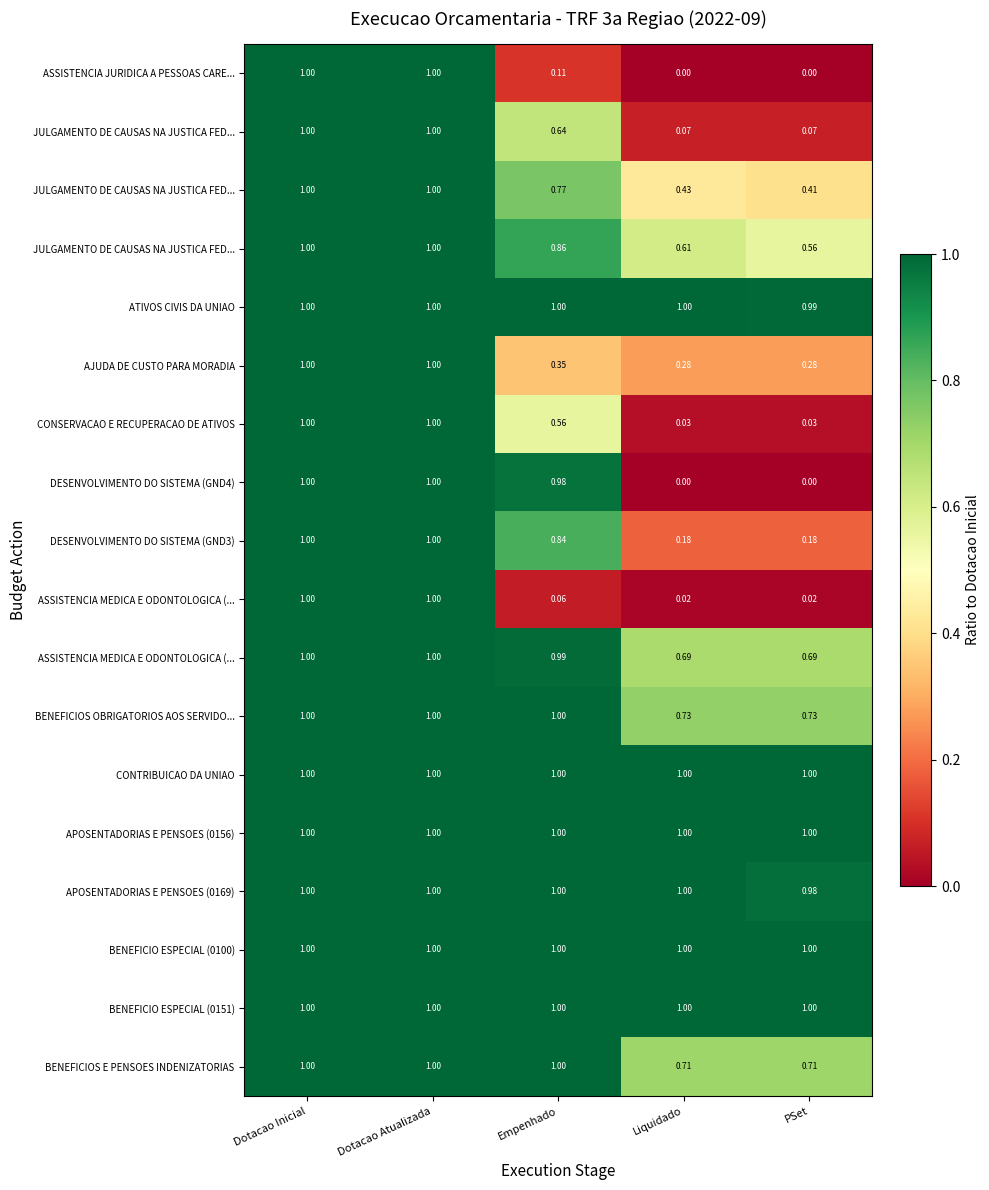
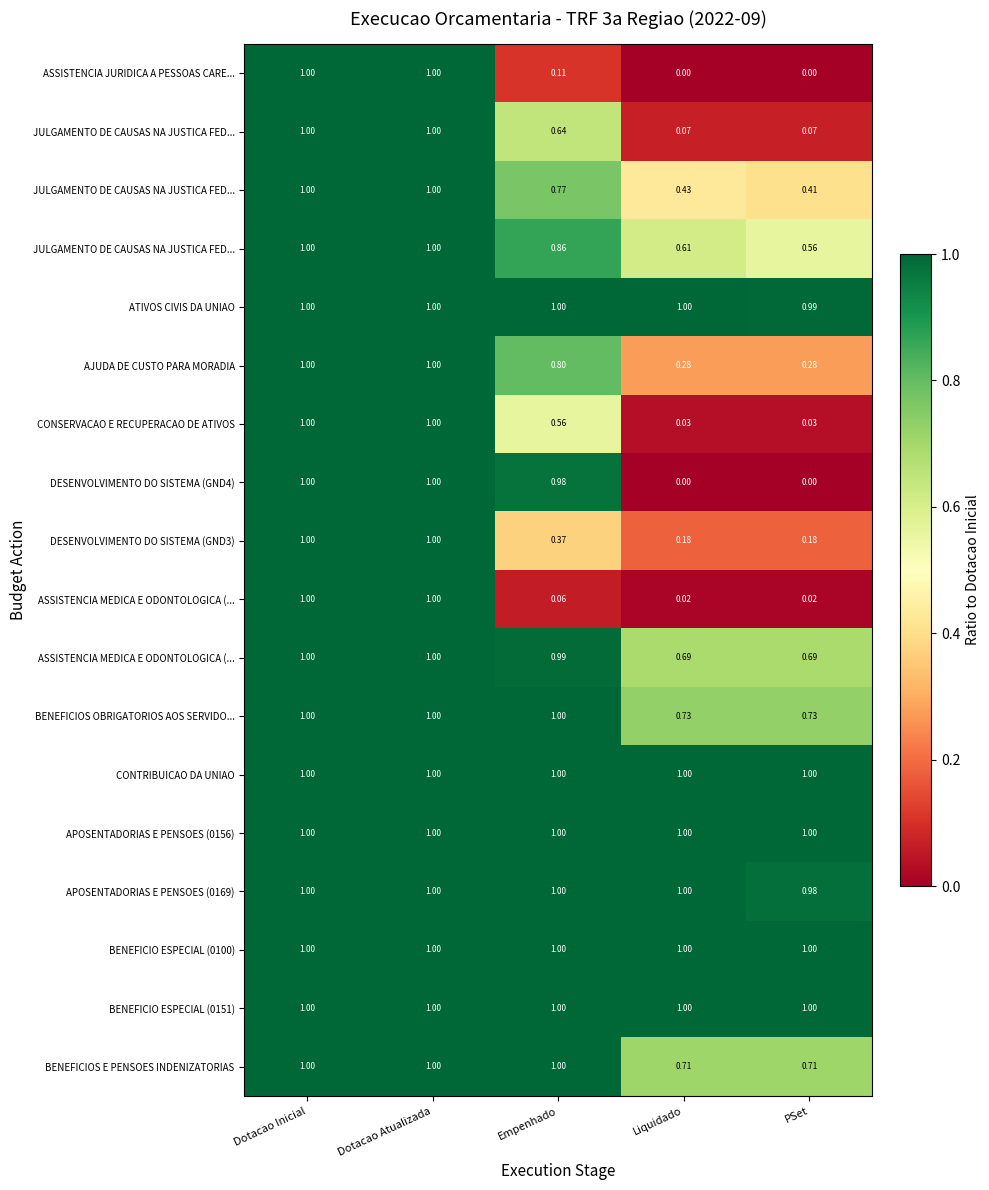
  {
    "ASSISTENCIA JURIDICA A PESSOAS CARE...": {
      "Dotacao Inicial": 1.00,
      "Dotacao Atualizada": 1.00,
      "Empenhado": 0.11,
      "Liquidado": 0.00,
      "PSet": 0.00
    },
    "ATIVOS CIVIS DA UNIAO": {
      "Dotacao Inicial": 1.00,
      "Dotacao Atualizada": 1.00,
      "Empenhado": 1.00,
      "Liquidado": 1.00,
      "PSet": 0.99
    },
    "AJUDA DE CUSTO PARA MORADIA": {
      "Dotacao Inicial": 1.00,
      "Dotacao Atualizada": 1.00,
-     "Empenhado": 0.35,
+     "Empenhado": 0.80,
      "Liquidado": 0.28,
      "PSet": 0.28
    },
    "CONSERVACAO E RECUPERACAO DE ATIVOS": {
      "Dotacao Inicial": 1.00,
      "Dotacao Atualizada": 1.00,
      "Empenhado": 0.56,
      "Liquidado": 0.03,
      "PSet": 0.03
    },
    "DESENVOLVIMENTO DO SISTEMA (GND4)": {
      "Dotacao Inicial": 1.00,
      "Dotacao Atualizada": 1.00,
      "Empenhado": 0.98,
      "Liquidado": 0.00,
      "PSet": 0.00
    },
    "DESENVOLVIMENTO DO SISTEMA (GND3)": {
      "Dotacao Inicial": 1.00,
      "Dotacao Atualizada": 1.00,
-     "Empenhado": 0.84,
+     "Empenhado": 0.37,
      "Liquidado": 0.18,
      "PSet": 0.18
    },
    "BENEFICIOS OBRIGATORIOS AOS SERVIDO...": {
      "Dotacao Inicial": 1.00,
      "Dotacao Atualizada": 1.00,
      "Empenhado": 1.00,
      "Liquidado": 0.73,
      "PSet": 0.73
    },
    "CONTRIBUICAO DA UNIAO": {
      "Dotacao Inicial": 1.00,
      "Dotacao Atualizada": 1.00,
      "Empenhado": 1.00,
      "Liquidado": 1.00,
      "PSet": 1.00
    },
    "APOSENTADORIAS E PENSOES (0156)": {
      "Dotacao Inicial": 1.00,
      "Dotacao Atualizada": 1.00,
      "Empenhado": 1.00,
      "Liquidado": 1.00,
      "PSet": 1.00
    },
    "APOSENTADORIAS E PENSOES (0169)": {
      "Dotacao Inicial": 1.00,
      "Dotacao Atualizada": 1.00,
      "Empenhado": 1.00,
      "Liquidado": 1.00,
      "PSet": 0.98
    },
    "BENEFICIO ESPECIAL (0100)": {
      "Dotacao Inicial": 1.00,
      "Dotacao Atualizada": 1.00,
      "Empenhado": 1.00,
      "Liquidado": 1.00,
      "PSet": 1.00
    },
    "BENEFICIO ESPECIAL (0151)": {
      "Dotacao Inicial": 1.00,
      "Dotacao Atualizada": 1.00,
      "Empenhado": 1.00,
      "Liquidado": 1.00,
      "PSet": 1.00
    },
    "BENEFICIOS E PENSOES INDENIZATORIAS": {
      "Dotacao Inicial": 1.00,
      "Dotacao Atualizada": 1.00,
      "Empenhado": 1.00,
      "Liquidado": 0.71,
      "PSet": 0.71
    }
  }
